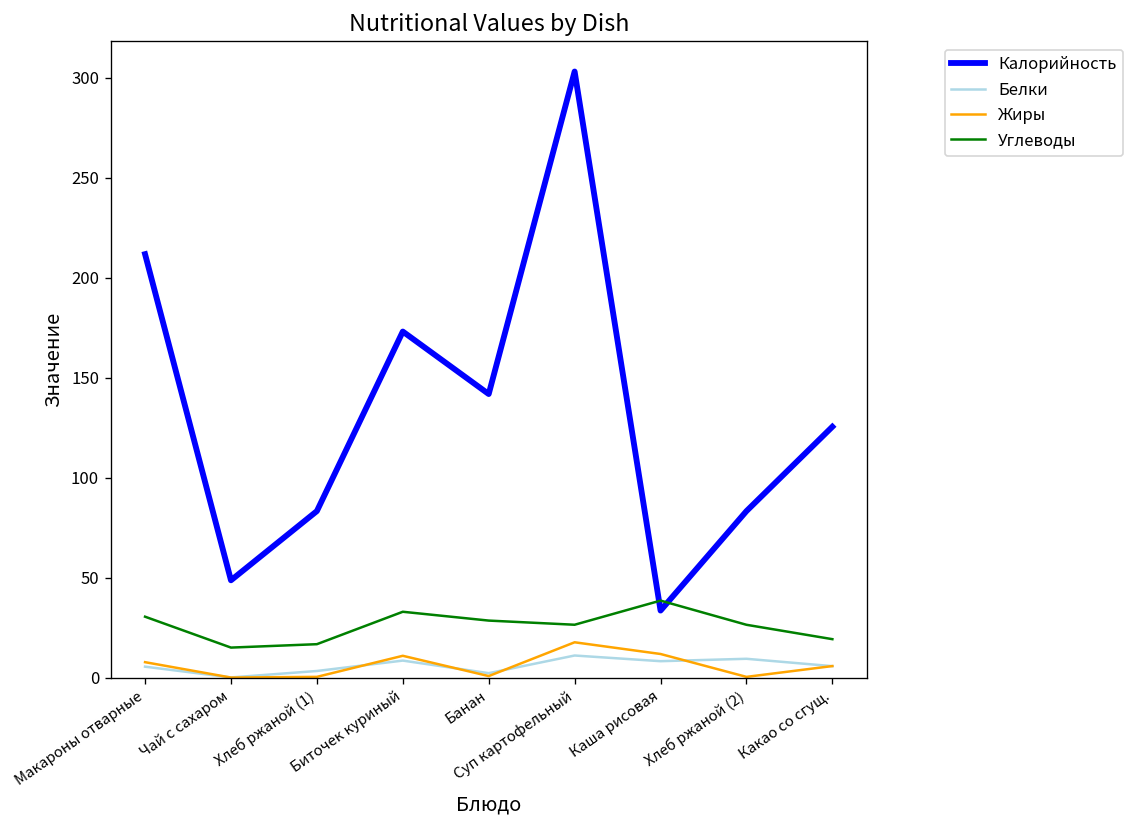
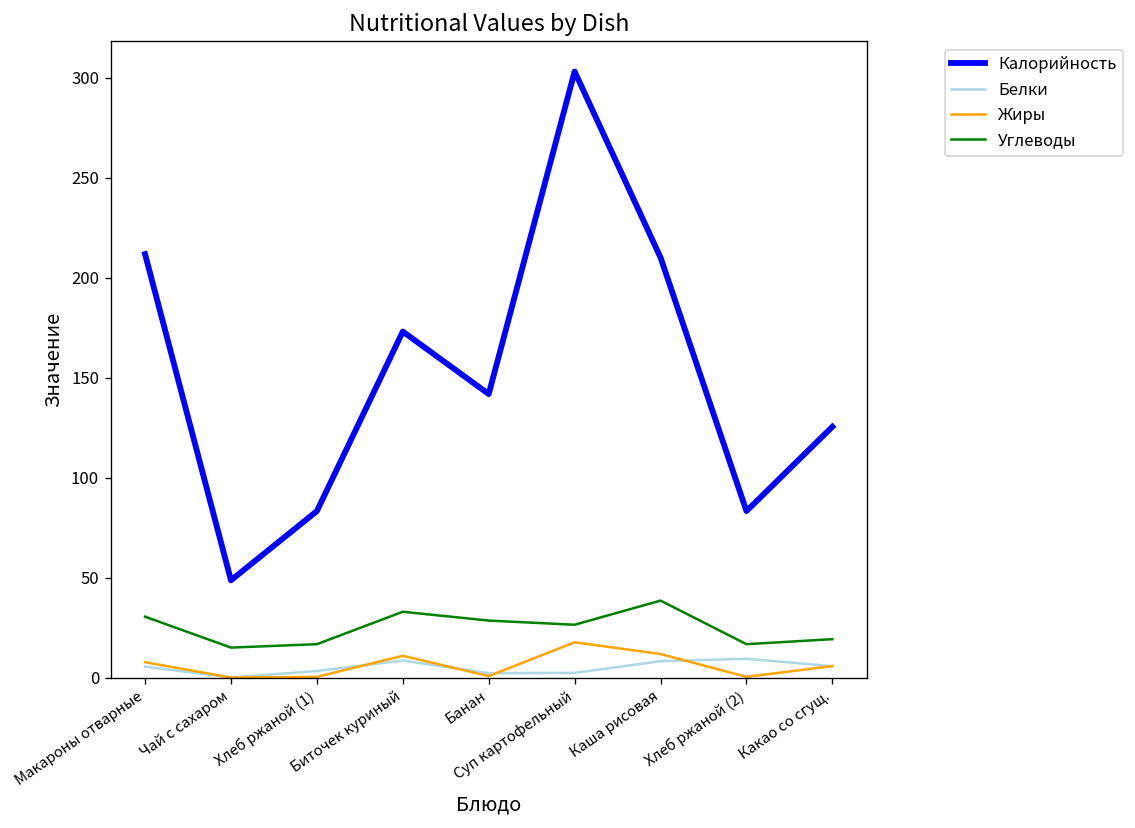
  {
    "Калорийность": {
      "Макароны отварные": 212,
      "Чай с сахаром": 49,
      "Хлеб ржаной (1)": 83,
      "Биточек куриный": 173,
      "Банан": 142,
      "Суп картофельный": 303,
-     "Каша рисовая": 34,
+     "Каша рисовая": 210,
      "Хлеб ржаной (2)": 83,
      "Какао со сгущ.": 125
    },
    "Белки": {
      "Макароны отварные": 5,
      "Хлеб ржаной (1)": 3,
      "Биточек куриный": 9,
-     "Суп картофельный": 11,
+     "Суп картофельный": 2,
      "Каша рисовая": 8,
      "Хлеб ржаной (2)": 9
    },
    "Жиры": {
      "Макароны отварные": 8,
      "Хлеб ржаной (1)": 0,
      "Биточек куриный": 11,
      "Суп картофельный": 18,
      "Каша рисовая": 12,
      "Хлеб ржаной (2)": 0
    },
    "Углеводы": {
      "Макароны отварные": 30,
      "Чай с сахаром": 15,
      "Хлеб ржаной (1)": 17,
      "Биточек куриный": 33,
      "Банан": 29,
      "Суп картофельный": 26,
      "Каша рисовая": 38,
-     "Хлеб ржаной (2)": 26,
+     "Хлеб ржаной (2)": 17,
      "Какао со сгущ.": 19
    }
  }
